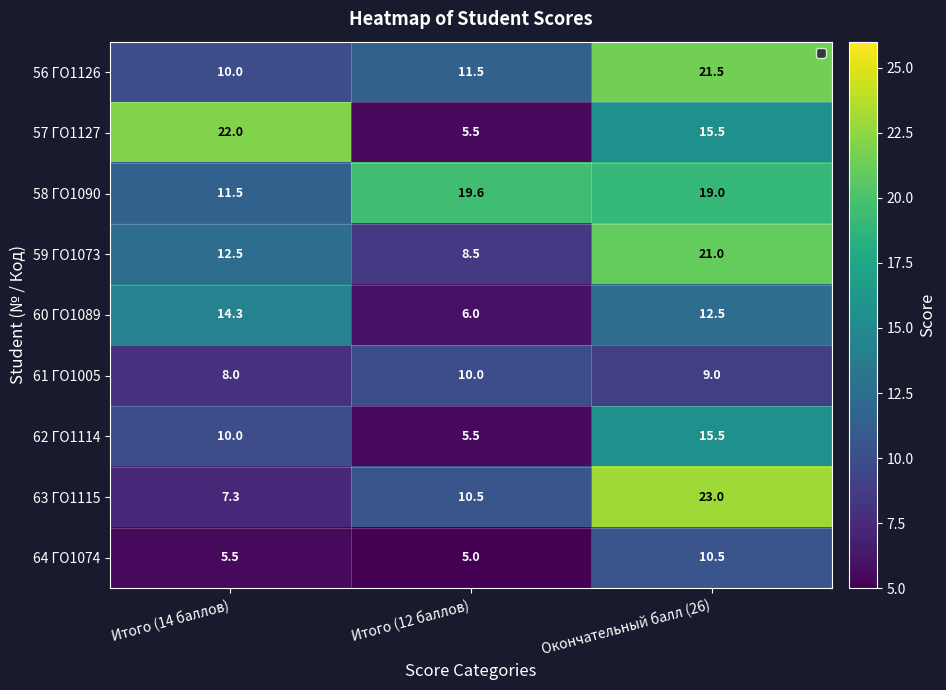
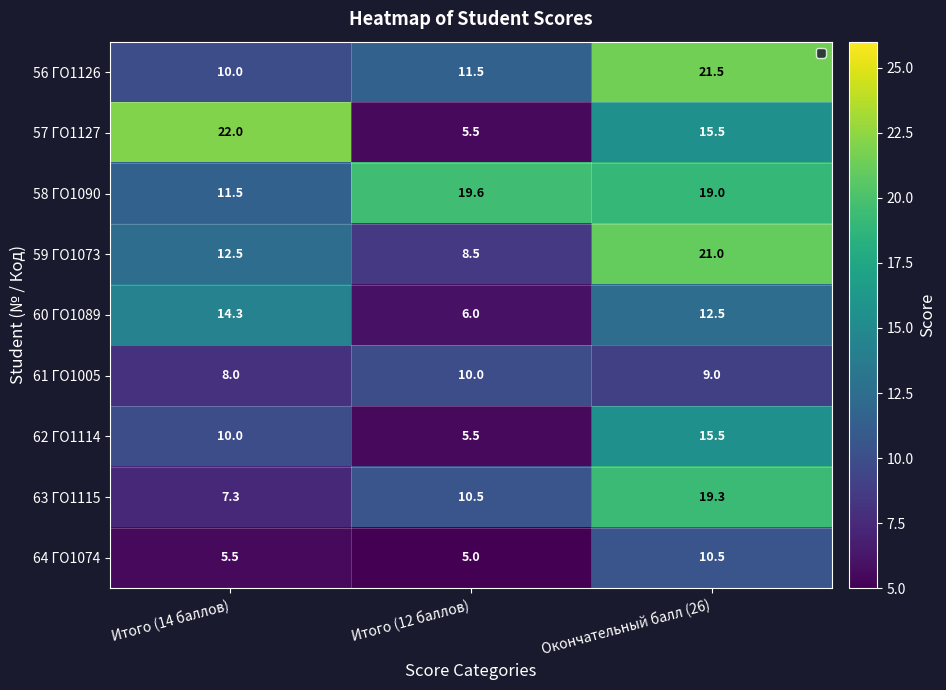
  {
    "56 ГО1126": {
      "Итого (14 баллов)": 10.0,
      "Итого (12 баллов)": 11.5,
      "Окончательный балл (26)": 21.5
    },
    "57 ГО1127": {
      "Итого (14 баллов)": 22.0,
      "Итого (12 баллов)": 5.5,
      "Окончательный балл (26)": 15.5
    },
    "58 ГО1090": {
      "Итого (14 баллов)": 11.5,
      "Итого (12 баллов)": 19.6,
      "Окончательный балл (26)": 19.0
    },
    "59 ГО1073": {
      "Итого (14 баллов)": 12.5,
      "Итого (12 баллов)": 8.5,
      "Окончательный балл (26)": 21.0
    },
    "60 ГО1089": {
      "Итого (14 баллов)": 14.3,
      "Итого (12 баллов)": 6.0,
      "Окончательный балл (26)": 12.5
    },
    "61 ГО1005": {
      "Итого (14 баллов)": 8.0,
      "Итого (12 баллов)": 10.0,
      "Окончательный балл (26)": 9.0
    },
    "62 ГО1114": {
      "Итого (14 баллов)": 10.0,
      "Итого (12 баллов)": 5.5,
      "Окончательный балл (26)": 15.5
    },
    "63 ГО1115": {
      "Итого (14 баллов)": 7.3,
      "Итого (12 баллов)": 10.5,
-     "Окончательный балл (26)": 23.0
+     "Окончательный балл (26)": 19.3
    },
    "64 ГО1074": {
      "Итого (14 баллов)": 5.5,
      "Итого (12 баллов)": 5.0,
      "Окончательный балл (26)": 10.5
    }
  }
